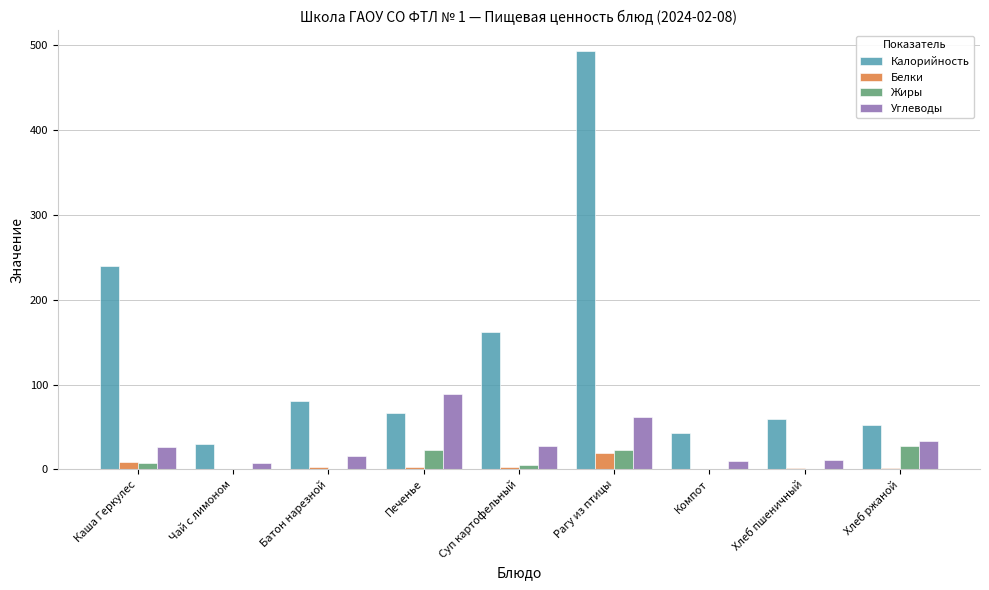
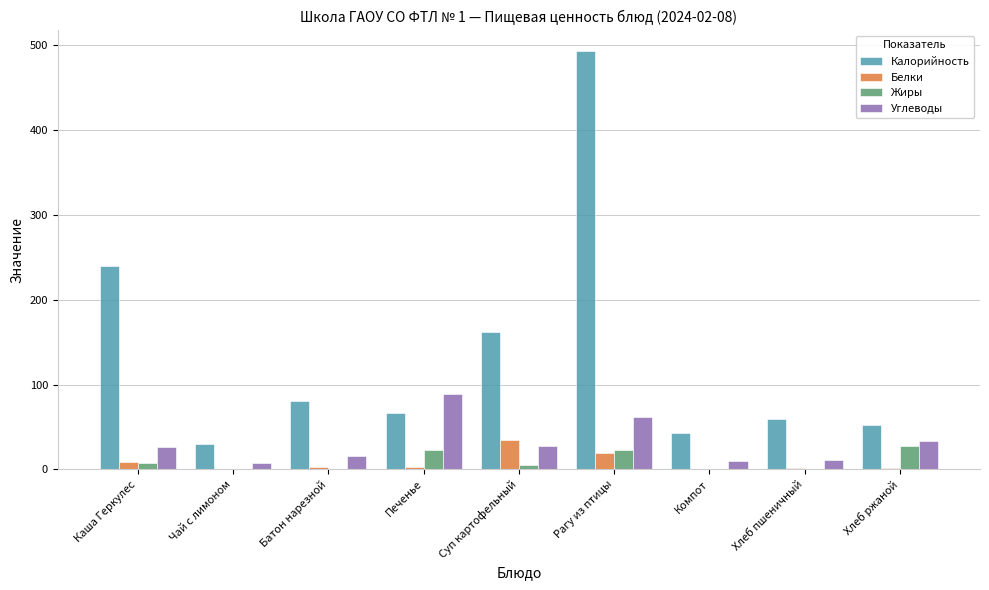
  {
    "Калорийность": {
      "Каша Геркулес": 240,
      "Чай с лимоном": 30,
      "Батон нарезной": 80,
      "Печенье": 70,
      "Суп картофельный": 160,
      "Рагу из птицы": 490,
      "Компот": 40,
      "Хлеб пшеничный": 60,
      "Хлеб ржаной": 50
    },
    "Белки": {
      "Каша Геркулес": 10,
      "Печенье": 0,
-     "Суп картофельный": 0,
+     "Суп картофельный": 30,
      "Рагу из птицы": 20,
      "Компот": 0
    },
    "Жиры": {
      "Каша Геркулес": 10,
      "Чай с лимоном": 0,
      "Печенье": 20,
      "Суп картофельный": 0,
      "Рагу из птицы": 20,
      "Компот": 0,
      "Хлеб ржаной": 30
    },
    "Углеводы": {
      "Каша Геркулес": 30,
      "Чай с лимоном": 10,
      "Батон нарезной": 20,
      "Печенье": 90,
      "Суп картофельный": 30,
      "Рагу из птицы": 60,
      "Компот": 10,
      "Хлеб пшеничный": 10,
      "Хлеб ржаной": 30
    }
  }
